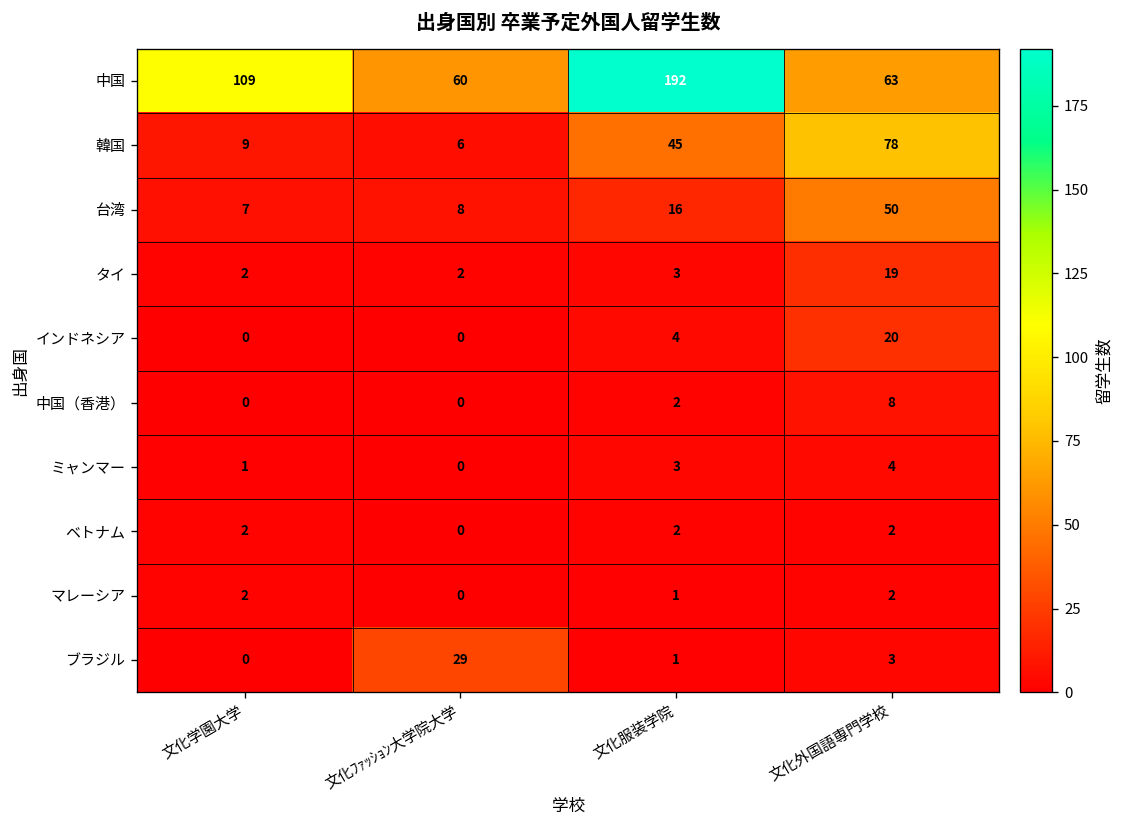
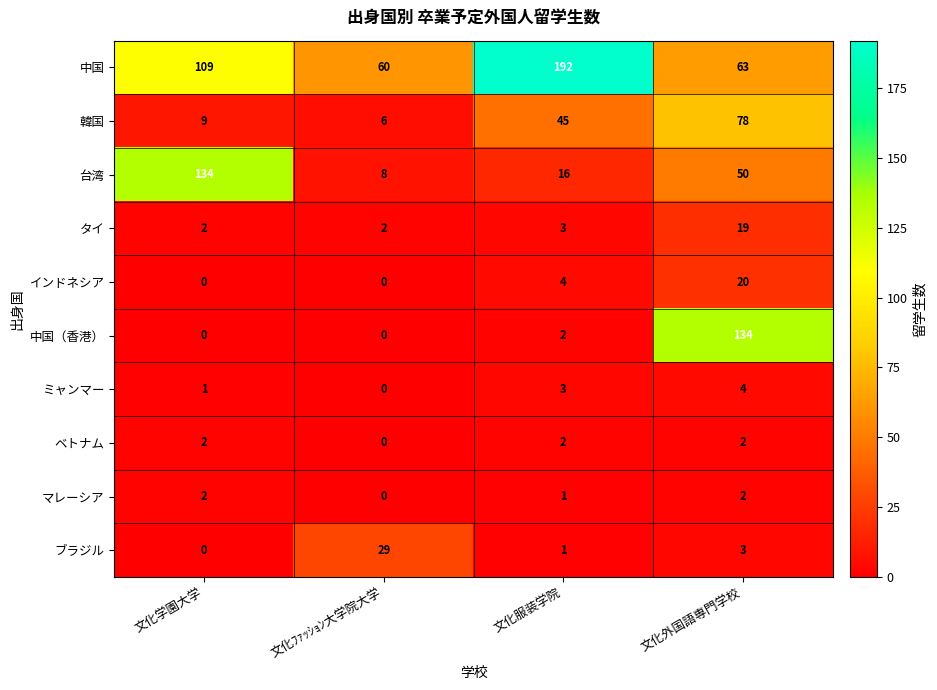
  {
    "中国": {
      "文化学園大学": 109,
      "文化ﾌｧｯｼｮﾝ大学院大学": 60,
      "文化服装学院": 192,
      "文化外国語専門学校": 63
    },
    "韓国": {
      "文化学園大学": 9,
      "文化ﾌｧｯｼｮﾝ大学院大学": 6,
      "文化服装学院": 45,
      "文化外国語専門学校": 78
    },
    "台湾": {
-     "文化学園大学": 7,
+     "文化学園大学": 134,
      "文化ﾌｧｯｼｮﾝ大学院大学": 8,
      "文化服装学院": 16,
      "文化外国語専門学校": 50
    },
    "タイ": {
      "文化学園大学": 2,
      "文化ﾌｧｯｼｮﾝ大学院大学": 2,
      "文化服装学院": 3,
      "文化外国語専門学校": 19
    },
    "インドネシア": {
      "文化学園大学": 0,
      "文化ﾌｧｯｼｮﾝ大学院大学": 0,
      "文化服装学院": 4,
      "文化外国語専門学校": 20
    },
    "中国（香港）": {
      "文化学園大学": 0,
      "文化ﾌｧｯｼｮﾝ大学院大学": 0,
      "文化服装学院": 2,
-     "文化外国語専門学校": 8
+     "文化外国語専門学校": 134
    },
    "ミャンマー": {
      "文化学園大学": 1,
      "文化ﾌｧｯｼｮﾝ大学院大学": 0,
      "文化服装学院": 3,
      "文化外国語専門学校": 4
    },
    "ベトナム": {
      "文化学園大学": 2,
      "文化ﾌｧｯｼｮﾝ大学院大学": 0,
      "文化服装学院": 2,
      "文化外国語専門学校": 2
    },
    "マレーシア": {
      "文化学園大学": 2,
      "文化ﾌｧｯｼｮﾝ大学院大学": 0,
      "文化服装学院": 1,
      "文化外国語専門学校": 2
    },
    "ブラジル": {
      "文化学園大学": 0,
      "文化ﾌｧｯｼｮﾝ大学院大学": 29,
      "文化服装学院": 1,
      "文化外国語専門学校": 3
    }
  }
